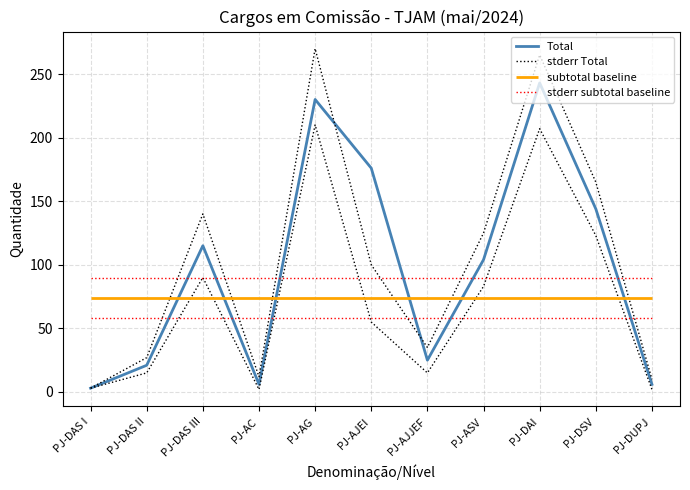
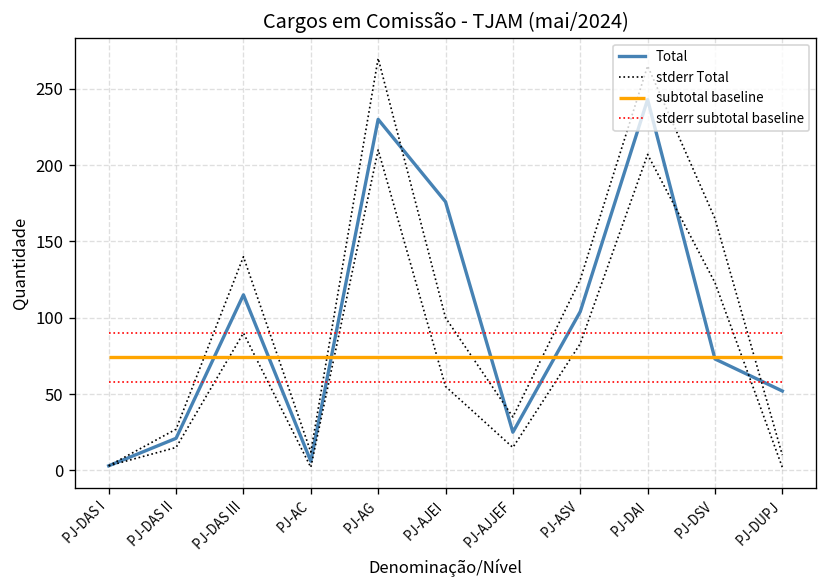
  {
    "Total": {
      "PJ-DAS II": 21,
      "PJ-DAS III": 115,
      "PJ-AC": 6,
      "PJ-AG": 230,
      "PJ-AJEI": 176,
      "PJ-AJJEF": 25,
      "PJ-ASV": 104,
-     "PJ-DSV": 144,
-     "PJ-DUPJ": 6
+     "PJ-DSV": 73,
+     "PJ-DUPJ": 52
    }
  }
